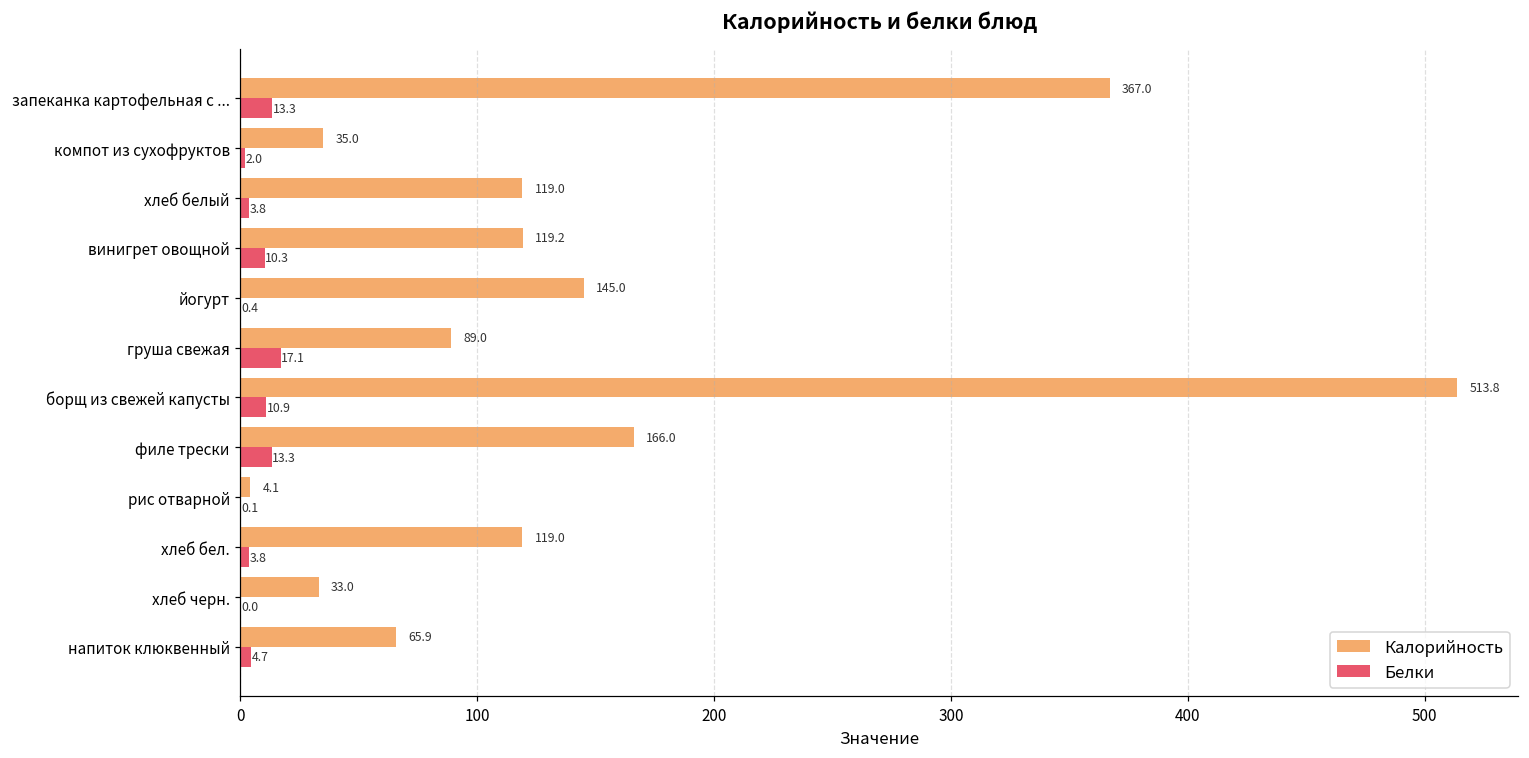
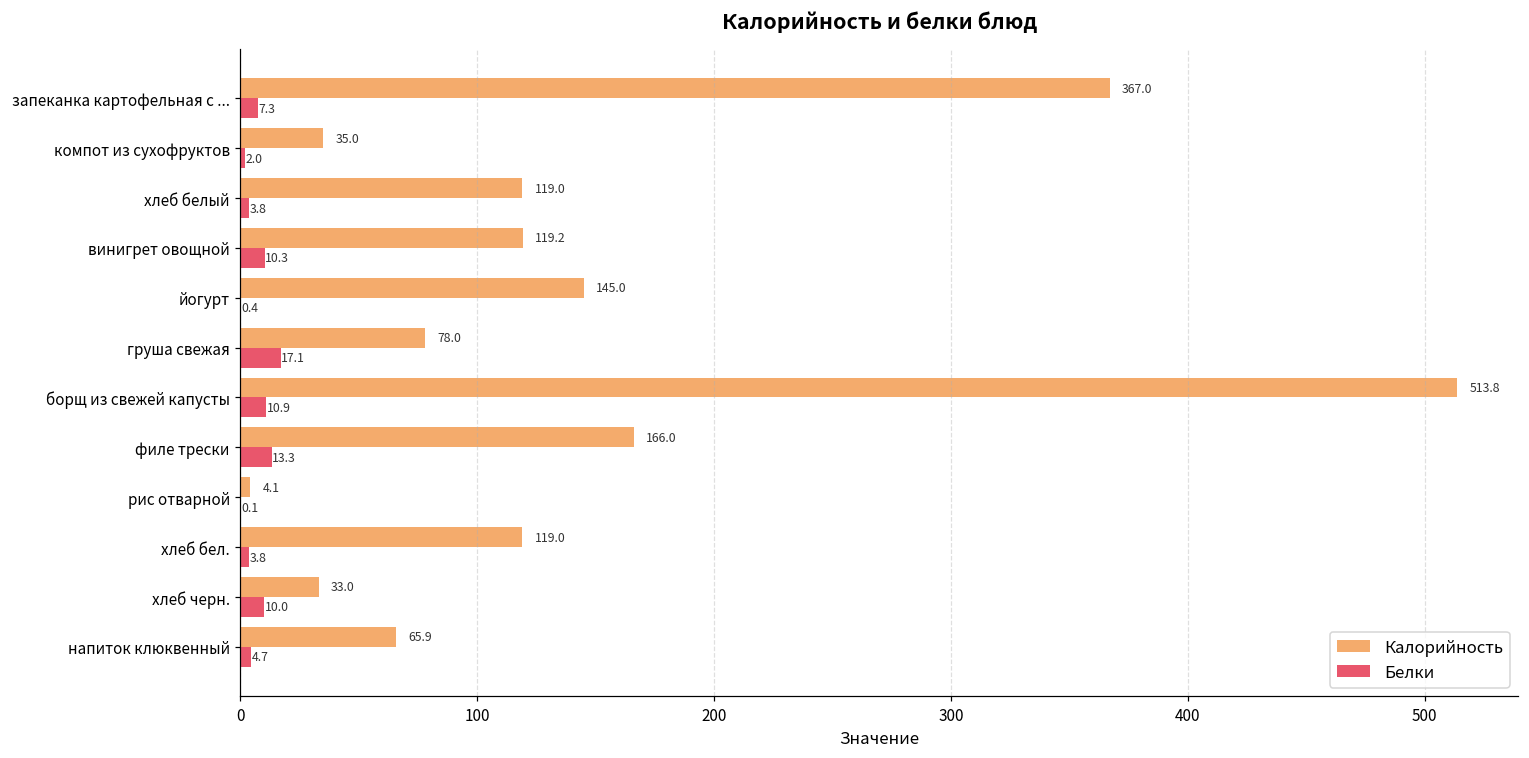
  {
    "Калорийность": {
      "запеканка картофельная с ...": 367.0,
      "компот из сухофруктов": 35.0,
      "хлеб белый": 119.0,
      "винигрет овощной": 119.2,
      "йогурт": 145.0,
-     "груша свежая": 89.0,
+     "груша свежая": 78.0,
      "борщ из свежей капусты": 513.8,
      "филе трески": 166.0,
      "рис отварной": 4.1,
      "хлеб бел.": 119.0,
      "хлеб черн.": 33.0,
      "напиток клюквенный": 65.9
    },
    "Белки": {
-     "запеканка картофельная с ...": 13.3,
+     "запеканка картофельная с ...": 7.3,
      "компот из сухофруктов": 2.0,
      "хлеб белый": 3.8,
      "винигрет овощной": 10.3,
      "йогурт": 0.4,
      "груша свежая": 17.1,
      "борщ из свежей капусты": 10.9,
      "филе трески": 13.3,
      "рис отварной": 0.1,
      "хлеб бел.": 3.8,
-     "хлеб черн.": 0.0,
+     "хлеб черн.": 10.0,
      "напиток клюквенный": 4.7
    }
  }
